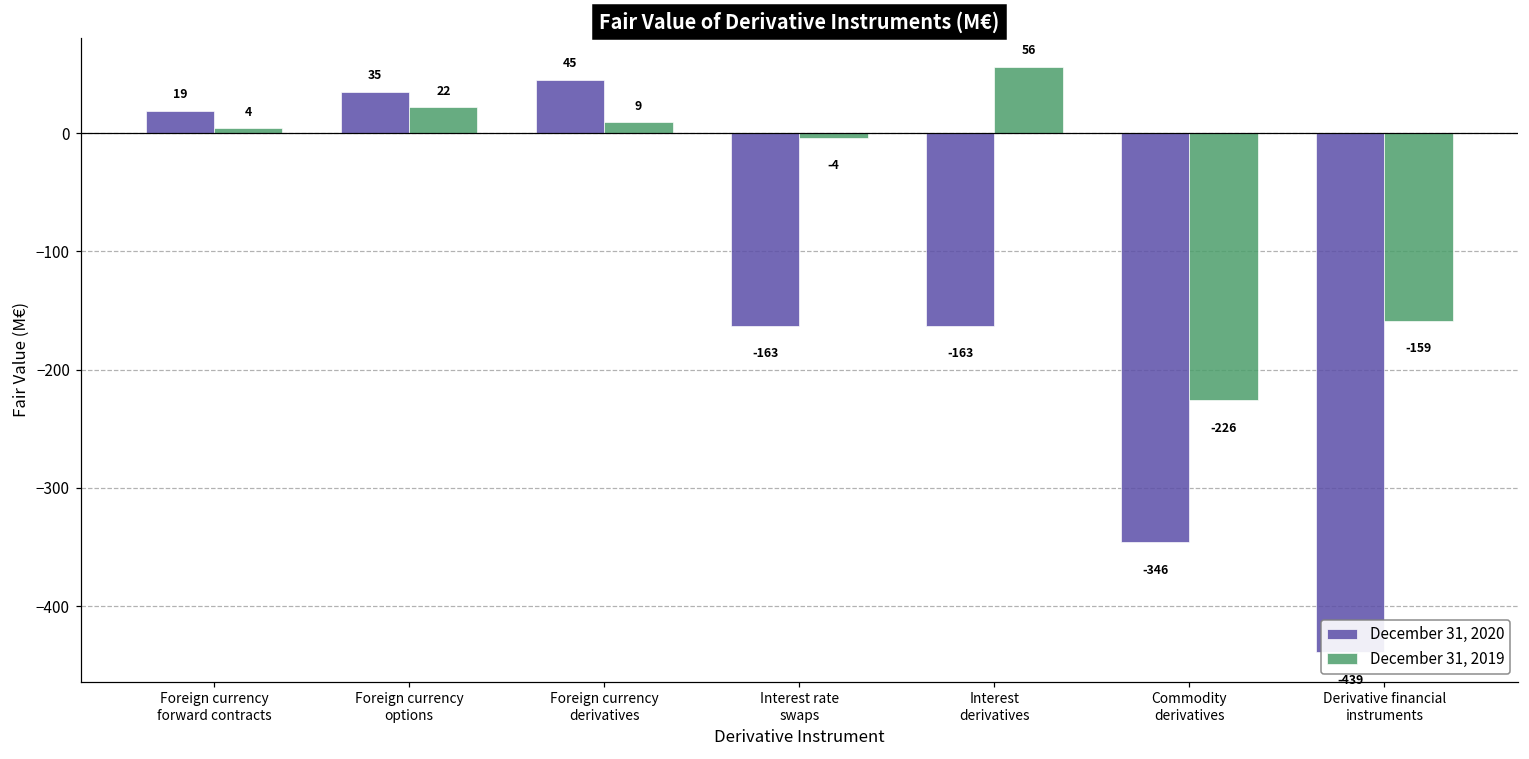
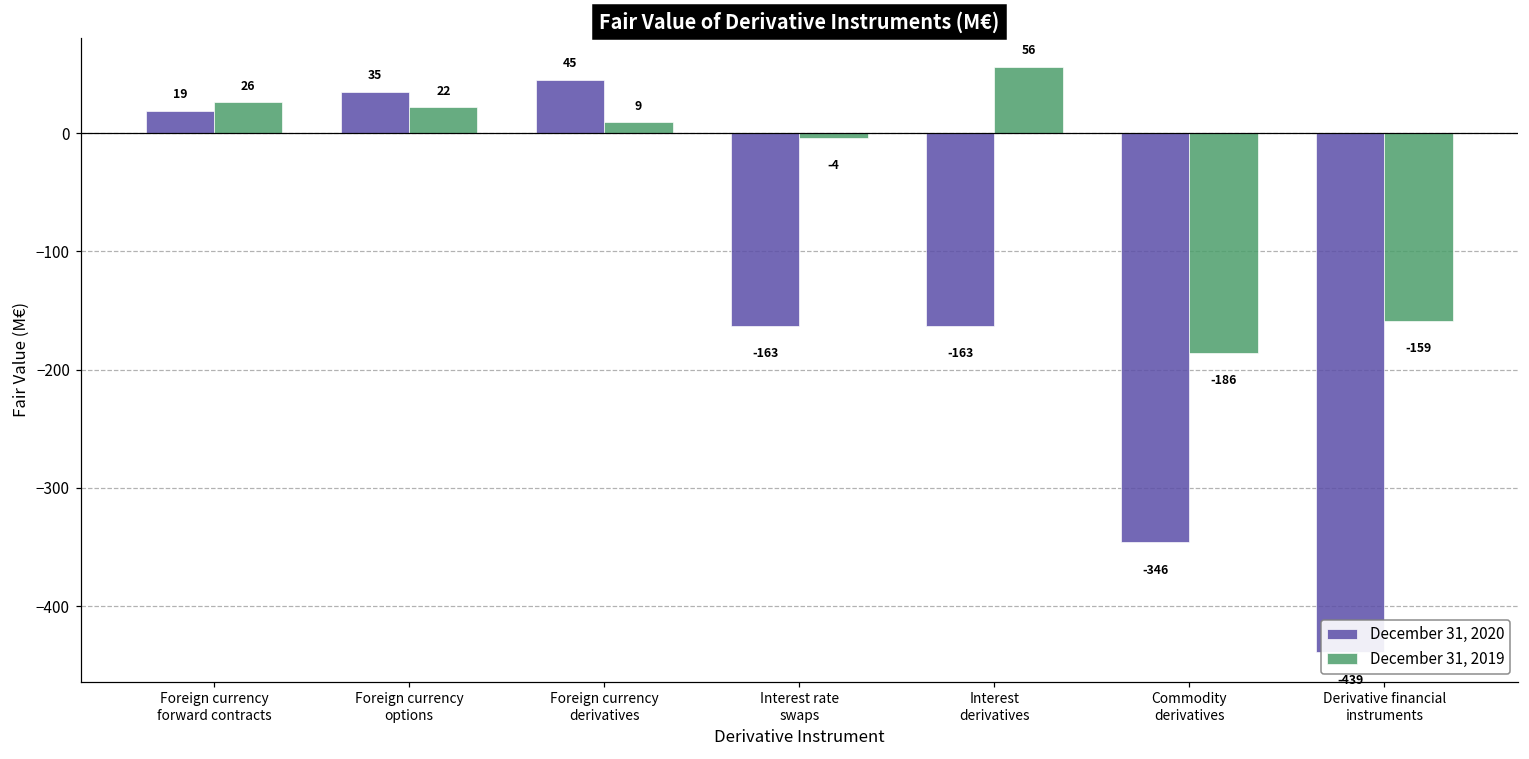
  {
    "December 31, 2020": {
      "Foreign currency forward contracts": 19,
      "Foreign currency options": 35,
      "Foreign currency derivatives": 45,
      "Interest rate swaps": -163,
      "Interest derivatives": -163,
      "Commodity derivatives": -346
    },
    "December 31, 2019": {
-     "Foreign currency forward contracts": 4,
+     "Foreign currency forward contracts": 26,
      "Foreign currency options": 22,
      "Foreign currency derivatives": 9,
      "Interest rate swaps": -4,
      "Interest derivatives": 56,
-     "Commodity derivatives": -226,
+     "Commodity derivatives": -186,
      "Derivative financial instruments": -159
    }
  }
